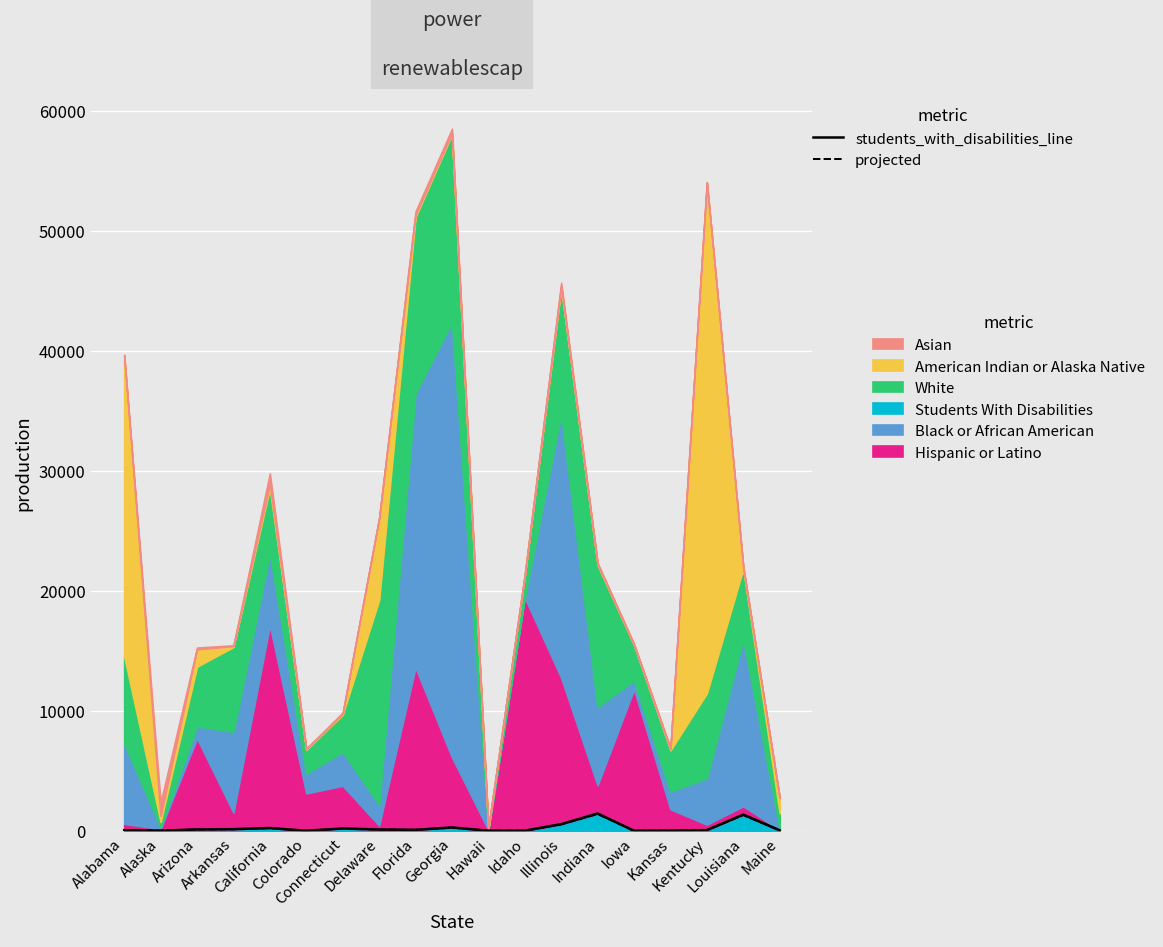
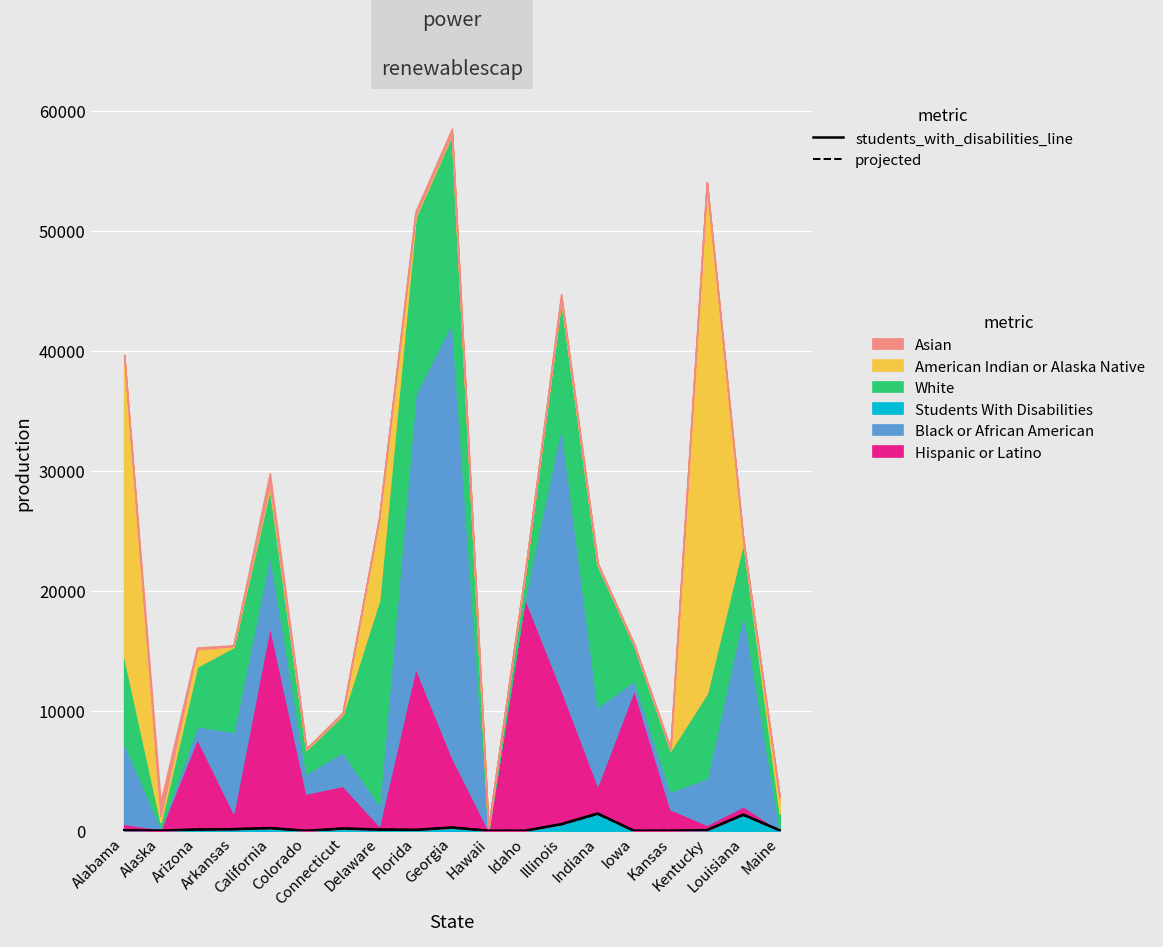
  {
    "Students With Disabilities": {
      "Alabama": 100,
      "Arizona": 100,
      "Arkansas": 100,
      "California": 200,
      "Colorado": 0,
      "Connecticut": 200,
      "Delaware": 100,
      "Florida": 100,
      "Georgia": 300,
      "Idaho": 0,
      "Iowa": 0,
      "Kansas": 0,
      "Kentucky": 100
    },
    "Hispanic or Latino": {
-     "Illinois": 12200
+     "Illinois": 11200
    },
    "Black or African American": {
-     "Louisiana": 13900
+     "Louisiana": 16100
    },
    "Asian": {
      "Alaska": 1100,
      "California": 900,
      "Florida": 300,
      "Georgia": 400,
      "Illinois": 300
    }
  }
